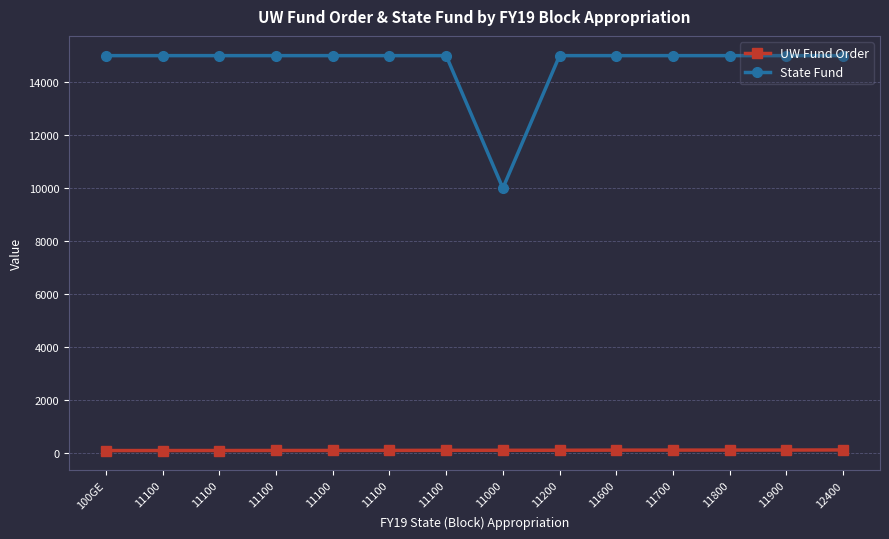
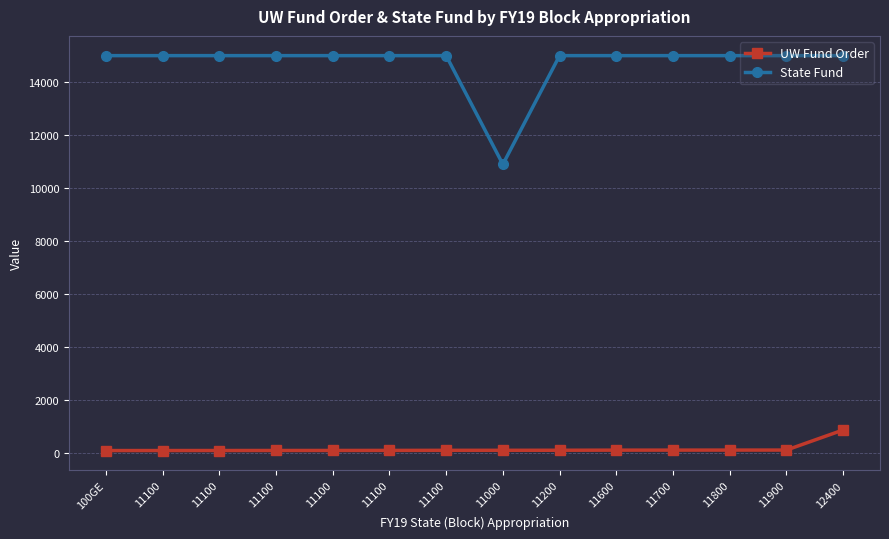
  {
    "UW Fund Order": {
      "100GE": 100,
      "11000": 100,
      "11200": 100,
      "11600": 100,
      "11700": 100,
      "11800": 100,
      "11900": 100,
-     "12400": 100
+     "12400": 900
    },
    "State Fund": {
      "100GE": 15000,
-     "11000": 10000,
+     "11000": 10900,
      "11200": 15000,
      "11600": 15000,
      "11700": 15000,
      "11800": 15000
    }
  }
